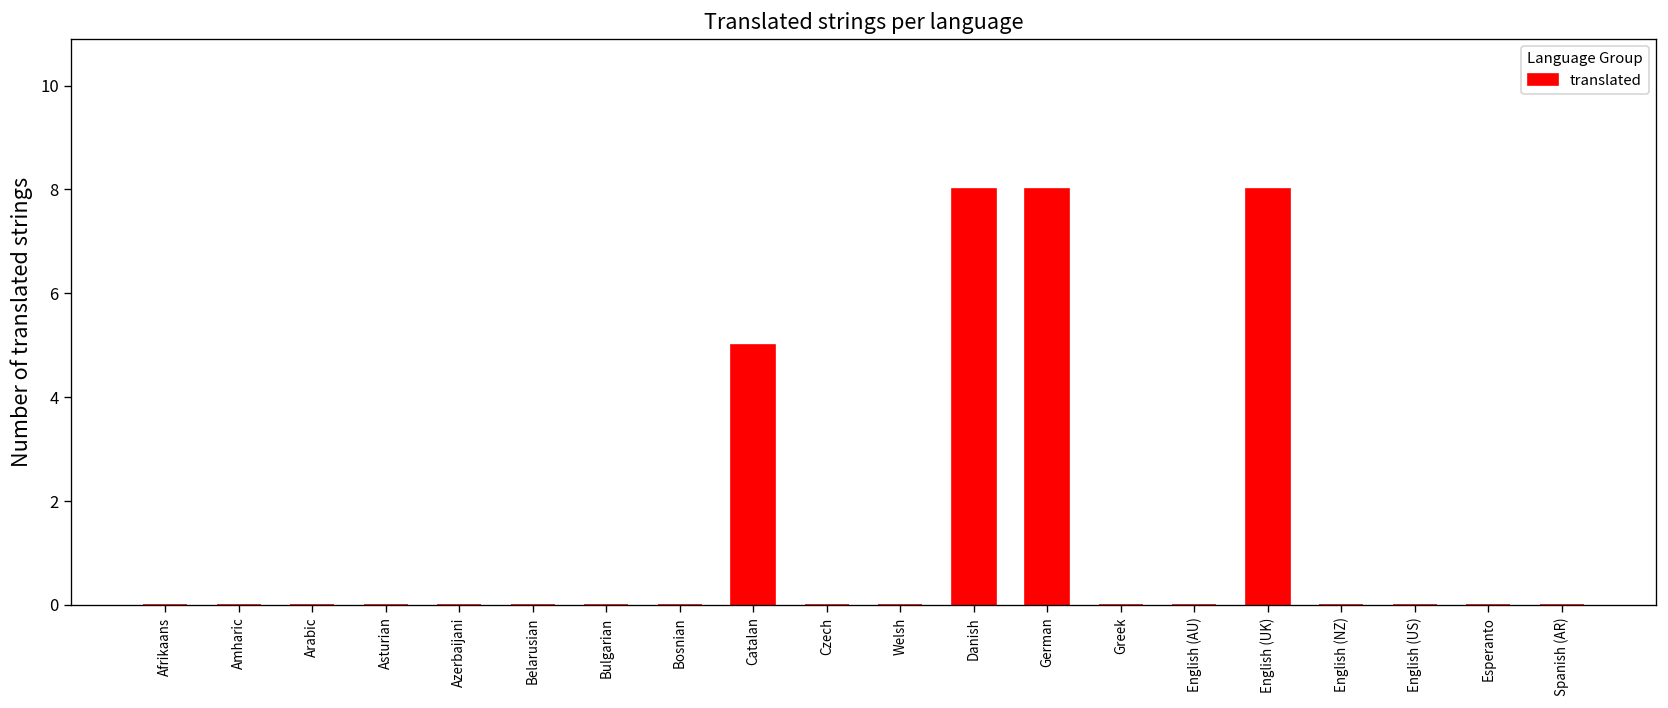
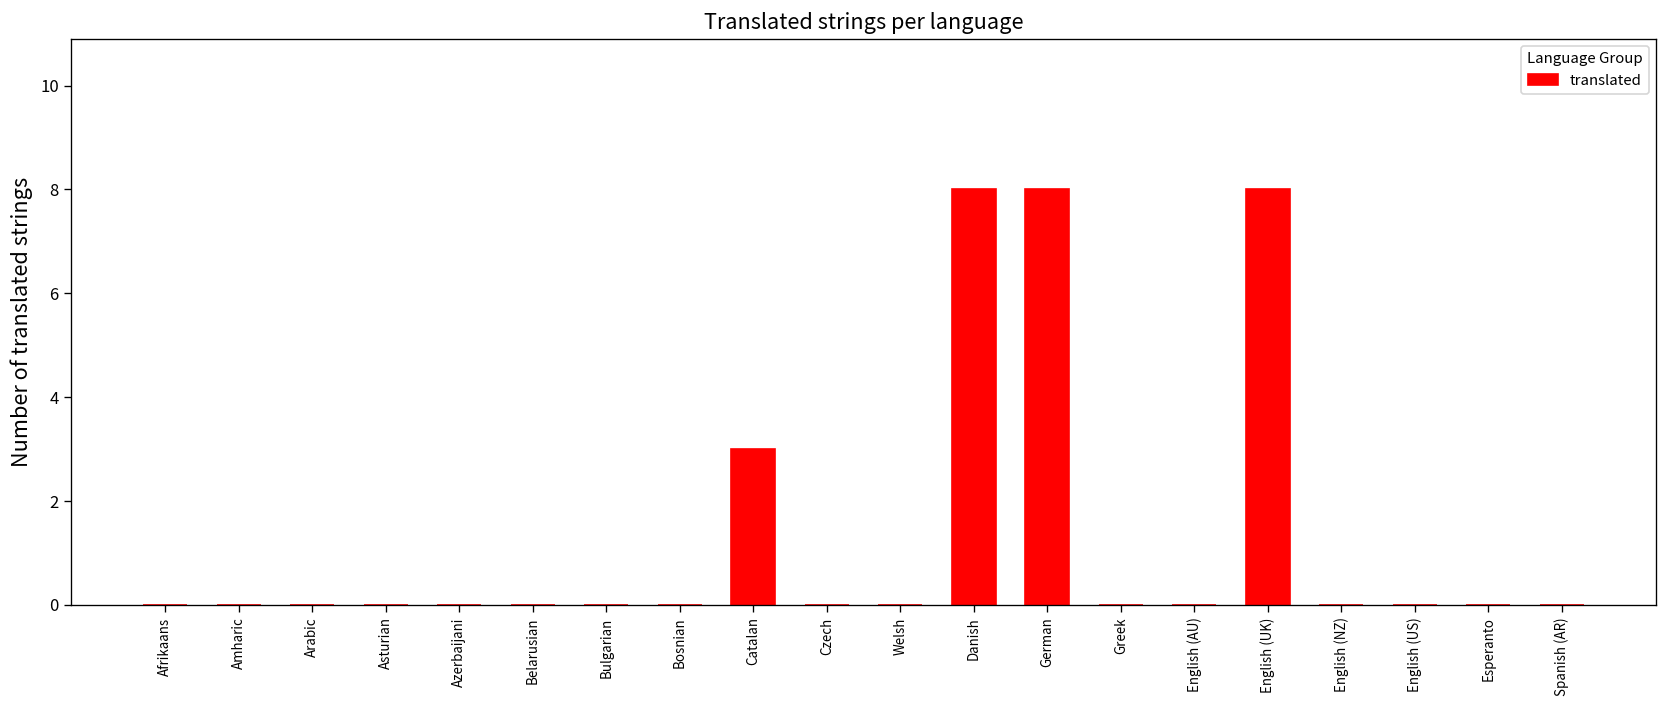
  {
    "Afrikaans": 0,
    "Amharic": 0,
    "Arabic": 0,
    "Asturian": 0,
    "Azerbaijani": 0,
    "Belarusian": 0,
    "Bulgarian": 0,
    "Bosnian": 0,
-   "Catalan": 5,
+   "Catalan": 3,
    "Czech": 0,
    "Welsh": 0,
    "Danish": 8,
    "German": 8,
    "Greek": 0,
    "English (AU)": 0,
    "English (UK)": 8,
    "English (NZ)": 0,
    "English (US)": 0,
    "Esperanto": 0,
    "Spanish (AR)": 0
  }
